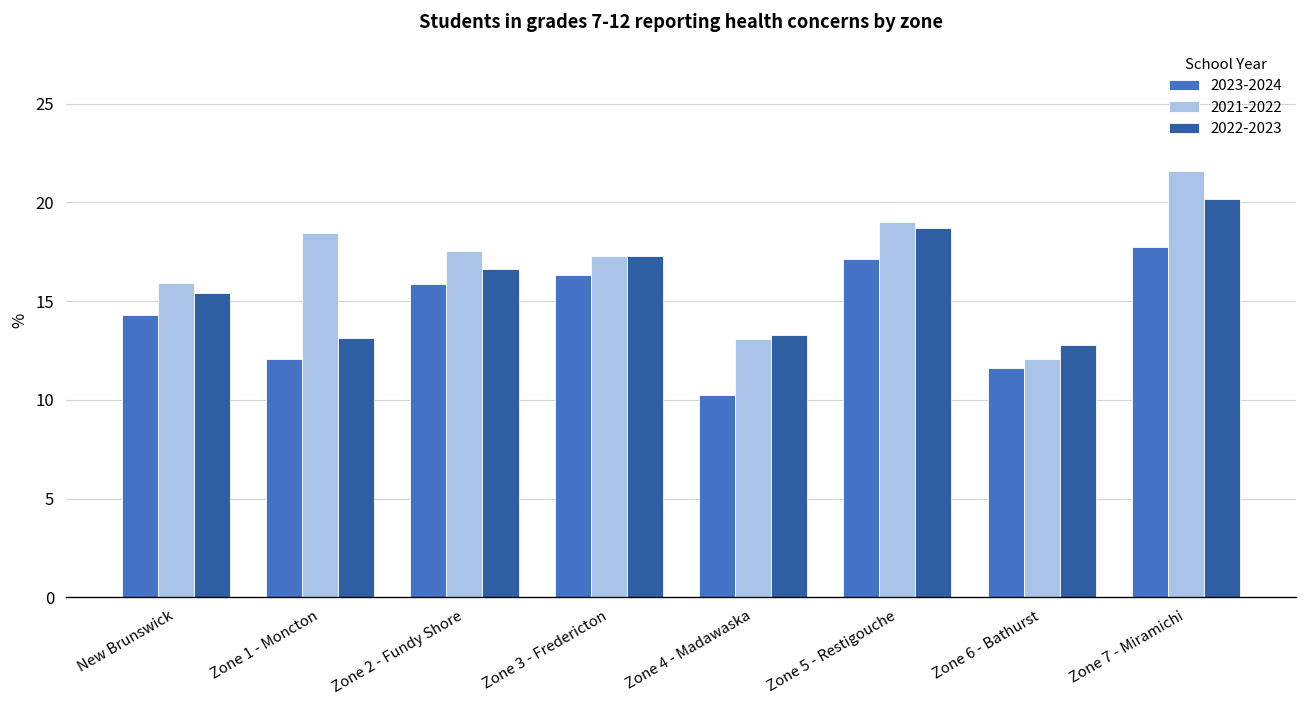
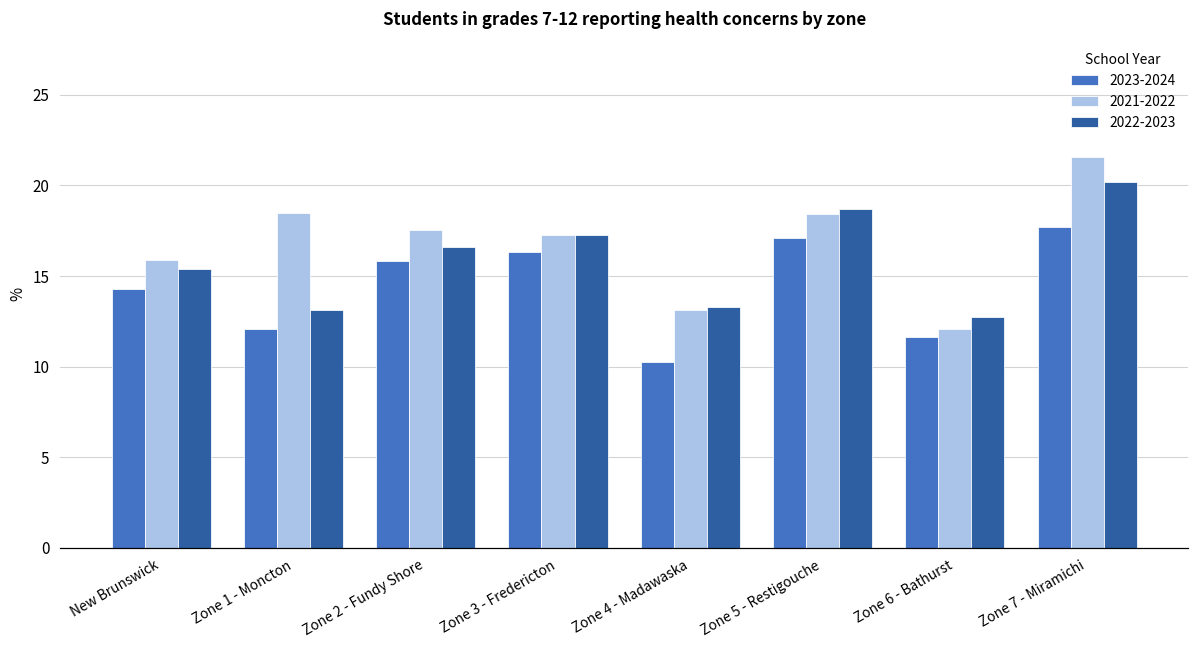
  {
    "2021-2022": {
      "New Brunswick": 15.9,
      "Zone 1 - Moncton": 18.5,
      "Zone 2 - Fundy Shore": 17.5,
      "Zone 3 - Fredericton": 17.3,
      "Zone 4 - Madawaska": 13.1,
-     "Zone 5 - Restigouche": 19.0,
+     "Zone 5 - Restigouche": 18.4,
      "Zone 6 - Bathurst": 12.1,
      "Zone 7 - Miramichi": 21.6
    }
  }
